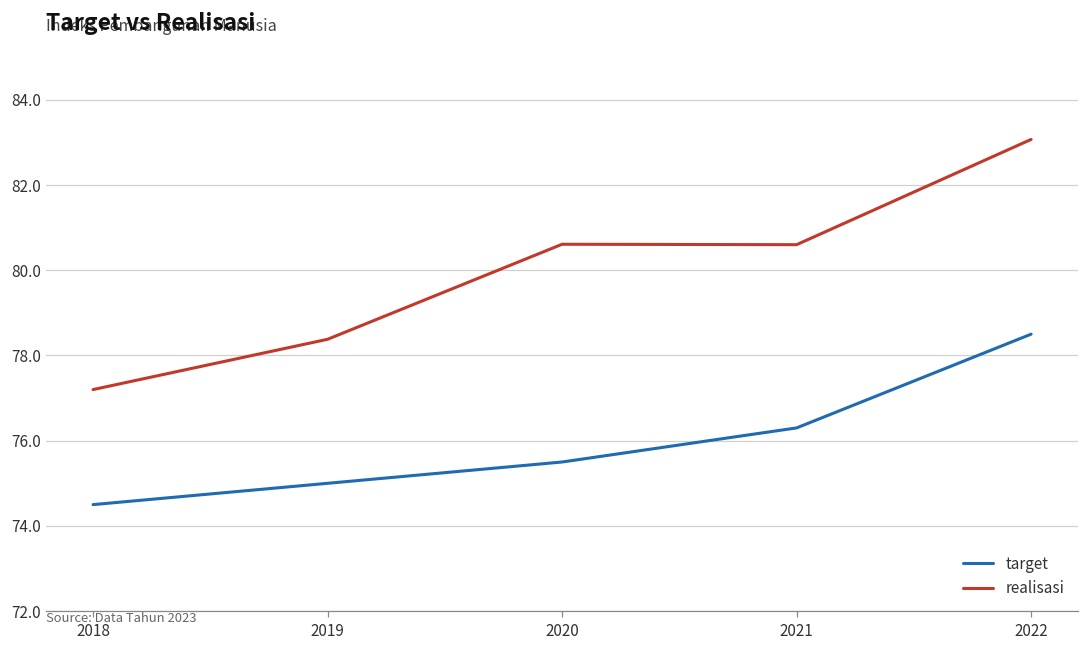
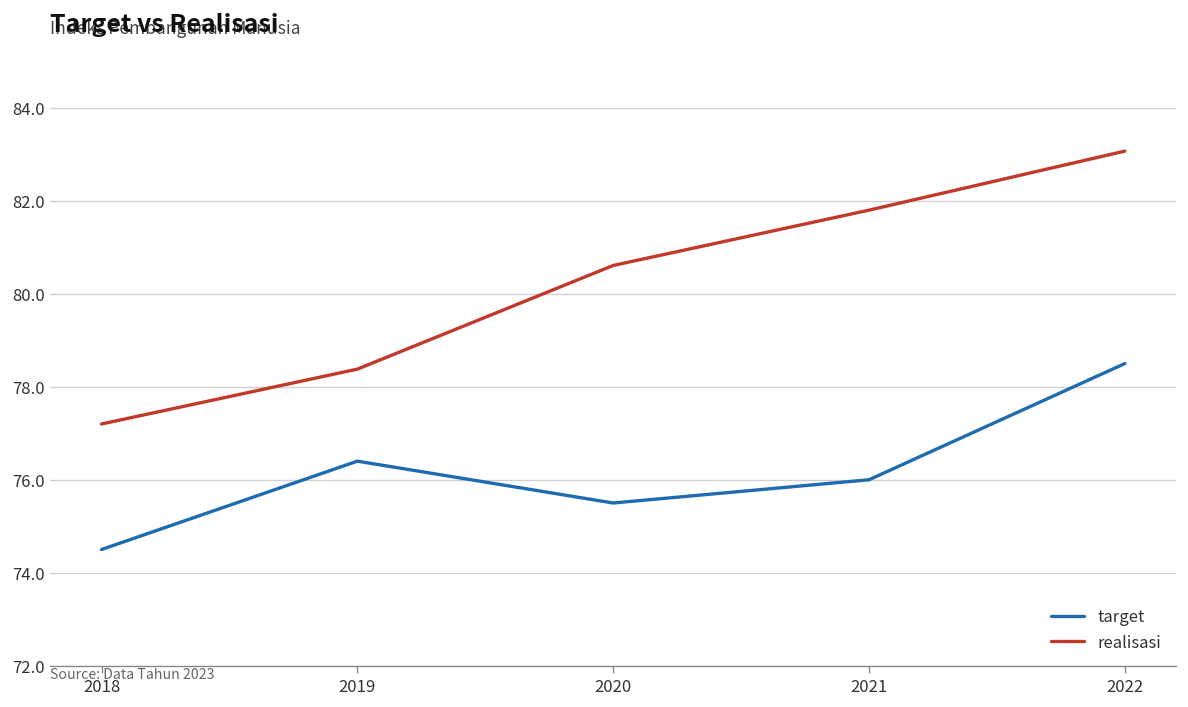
  {
    "target": {
      "2018": 74.5,
-     "2019": 75.0,
+     "2019": 76.4,
      "2020": 75.5,
-     "2021": 76.3,
+     "2021": 76.0,
      "2022": 78.5
    },
    "realisasi": {
      "2018": 77.2,
      "2019": 78.4,
      "2020": 80.6,
-     "2021": 80.6,
+     "2021": 81.8,
      "2022": 83.1
    }
  }
